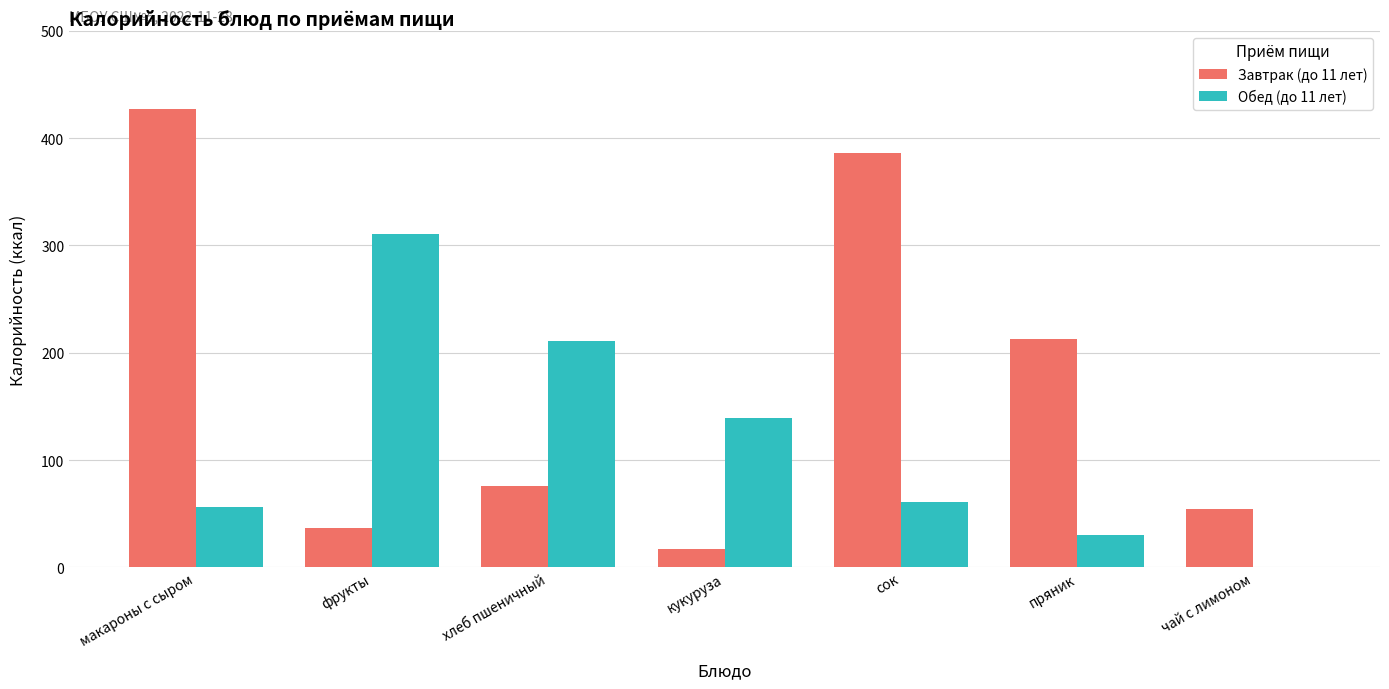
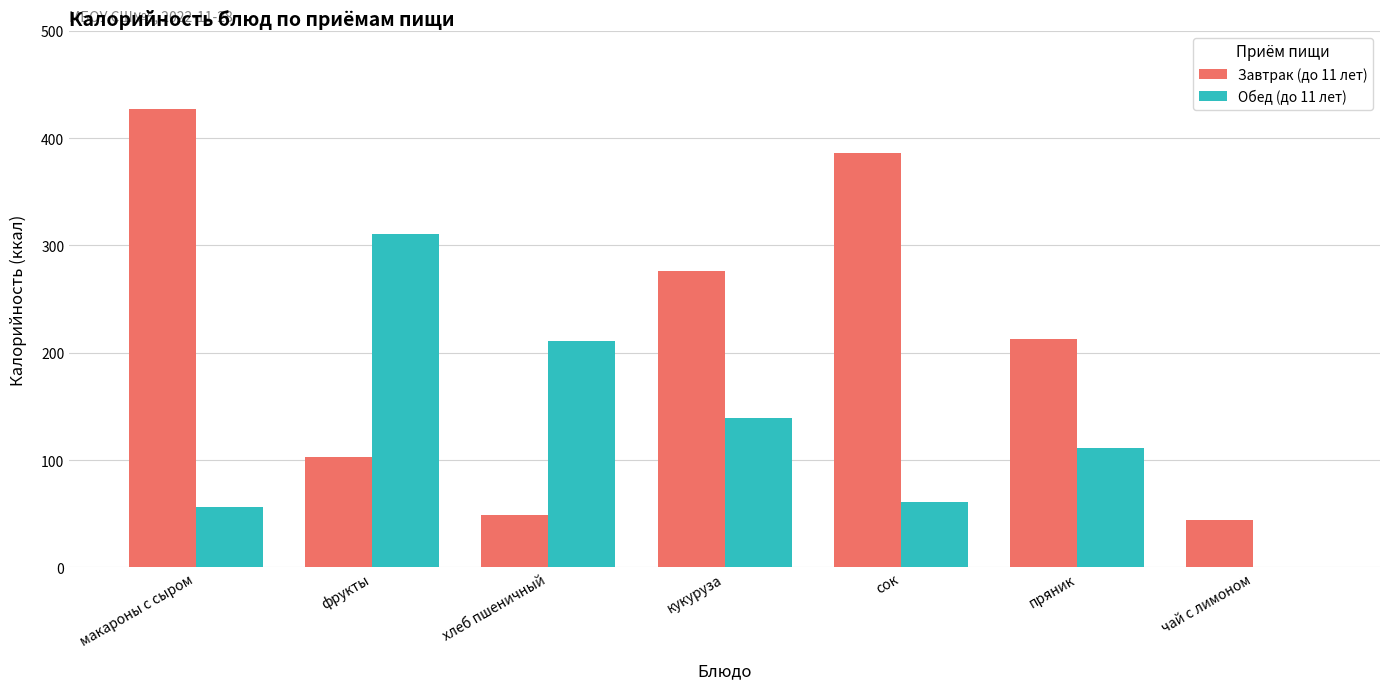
  {
    "Завтрак (до 11 лет)": {
      "макароны с сыром": 427,
-     "фрукты": 37,
-     "хлеб пшеничный": 76,
-     "кукуруза": 17,
+     "фрукты": 103,
+     "хлеб пшеничный": 49,
+     "кукуруза": 276,
      "сок": 386,
      "пряник": 213,
-     "чай с лимоном": 54
+     "чай с лимоном": 44
    },
    "Обед (до 11 лет)": {
      "макароны с сыром": 56,
      "фрукты": 311,
      "хлеб пшеничный": 211,
      "кукуруза": 139,
      "сок": 61,
-     "пряник": 30,
+     "пряник": 111,
      "чай с лимоном": 0
    }
  }
